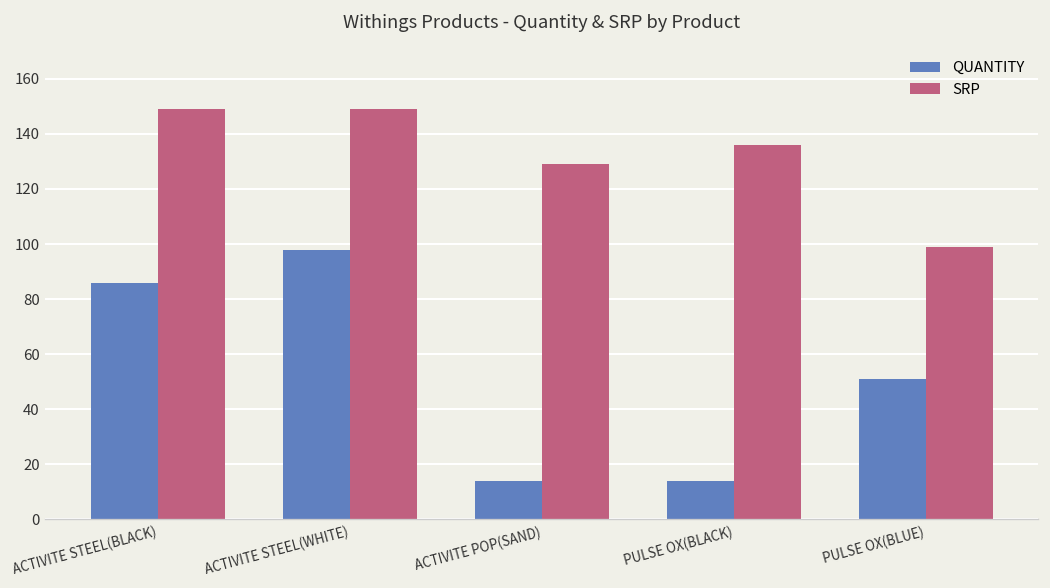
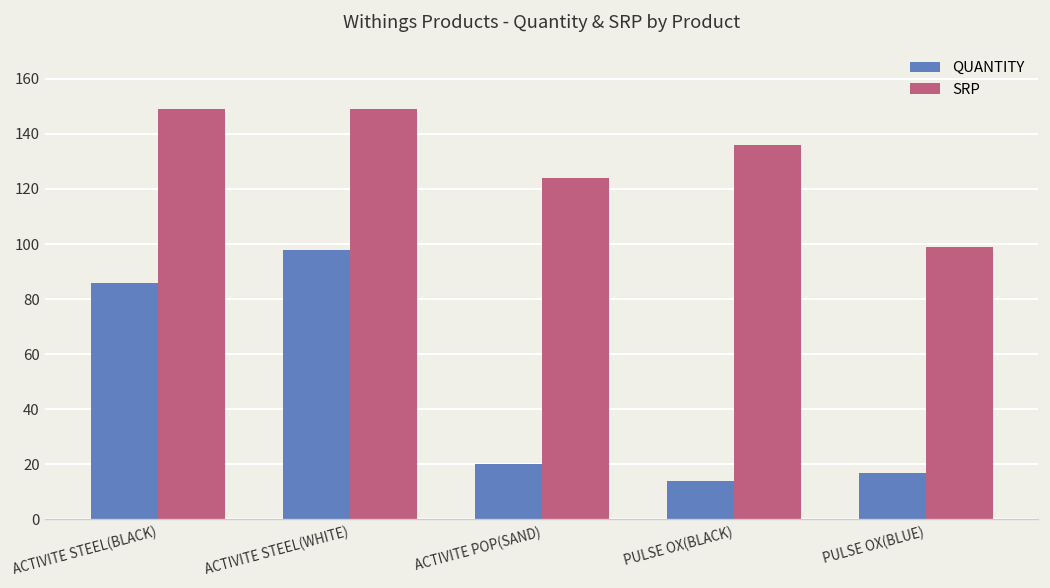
  {
    "QUANTITY": {
      "ACTIVITE STEEL(BLACK)": 86,
      "ACTIVITE STEEL(WHITE)": 98,
-     "ACTIVITE POP(SAND)": 14,
+     "ACTIVITE POP(SAND)": 20,
      "PULSE OX(BLACK)": 14,
-     "PULSE OX(BLUE)": 51
+     "PULSE OX(BLUE)": 17
    },
    "SRP": {
      "ACTIVITE STEEL(BLACK)": 149,
      "ACTIVITE STEEL(WHITE)": 149,
-     "ACTIVITE POP(SAND)": 129,
+     "ACTIVITE POP(SAND)": 124,
      "PULSE OX(BLACK)": 136,
      "PULSE OX(BLUE)": 99
    }
  }
